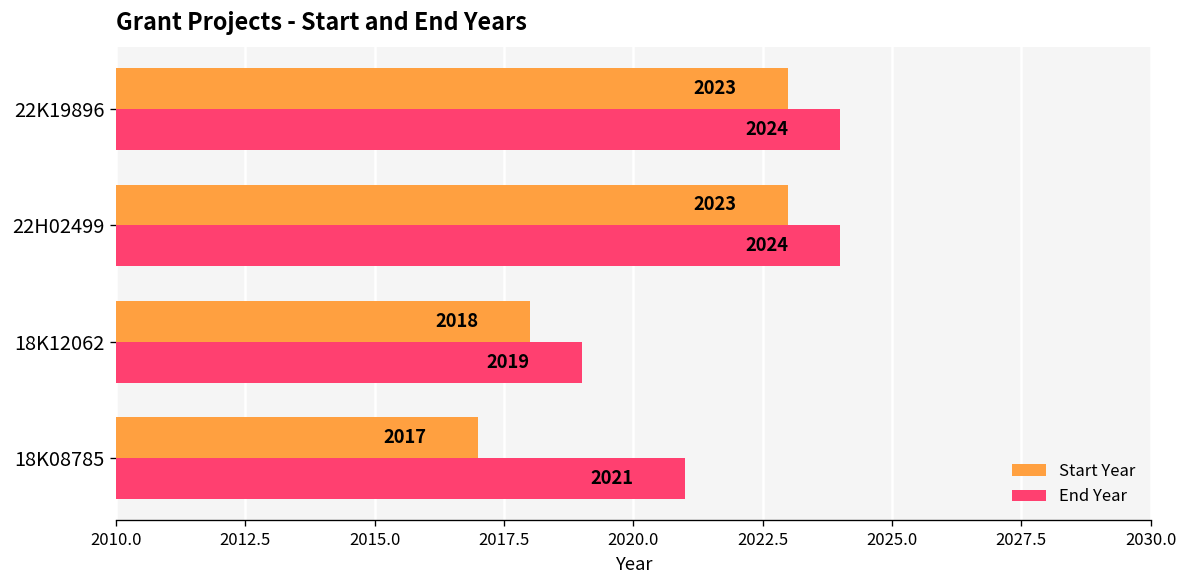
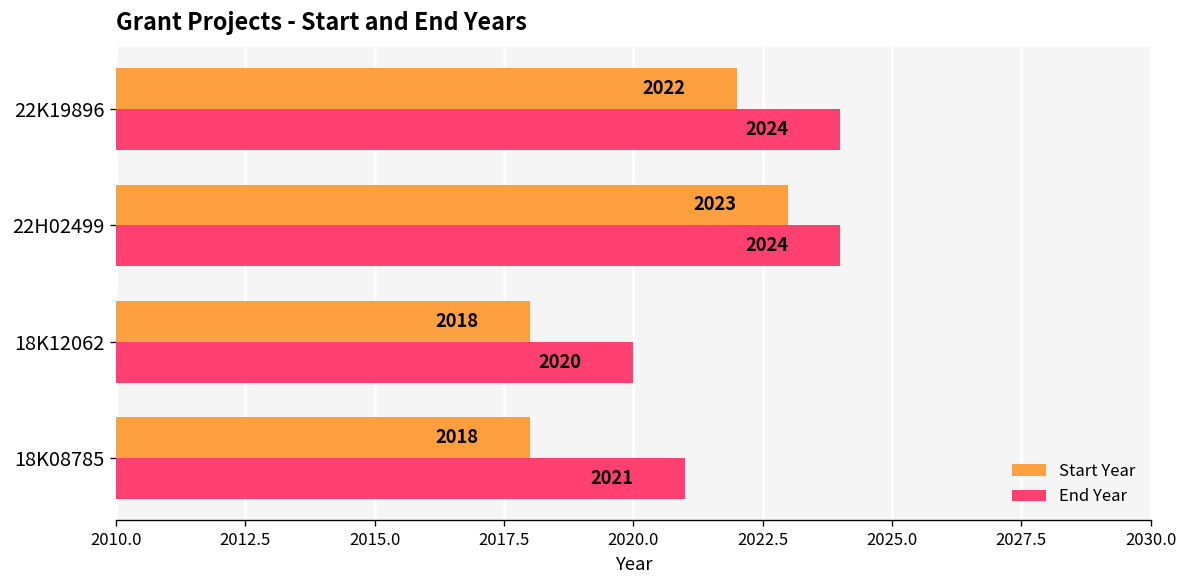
  {
    "Start Year": {
-     "22K19896": 2023,
+     "22K19896": 2022,
      "22H02499": 2023,
      "18K12062": 2018,
-     "18K08785": 2017
+     "18K08785": 2018
    },
    "End Year": {
      "22K19896": 2024,
      "22H02499": 2024,
-     "18K12062": 2019,
+     "18K12062": 2020,
      "18K08785": 2021
    }
  }
